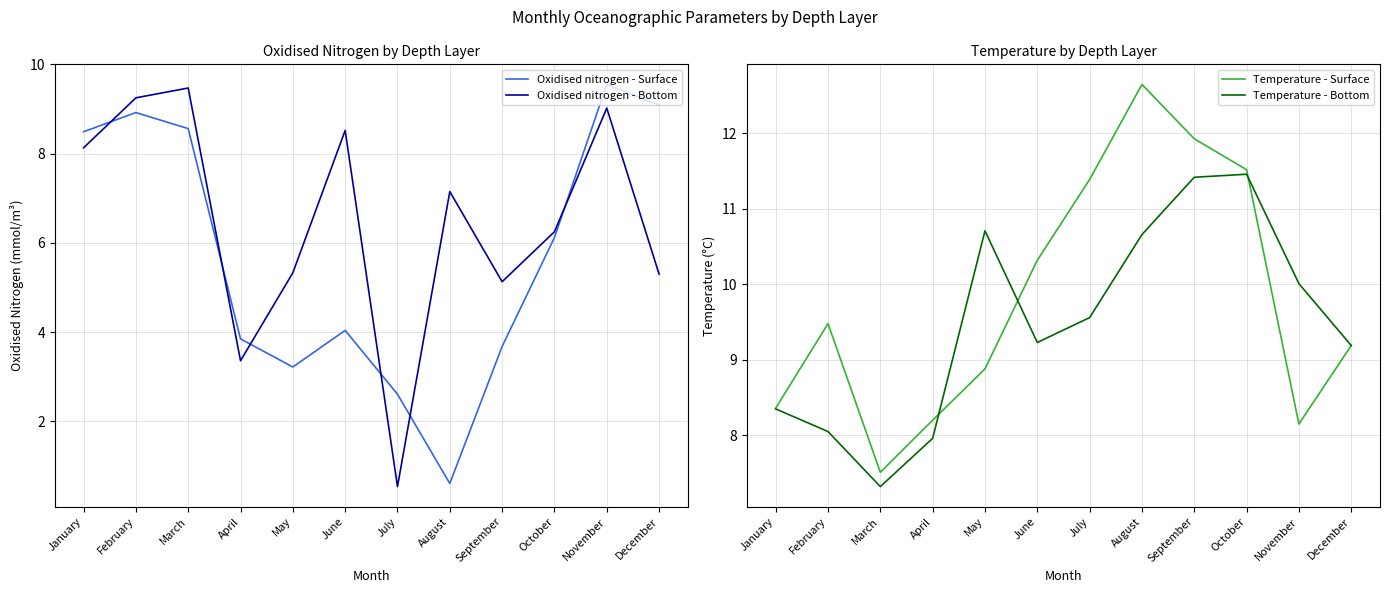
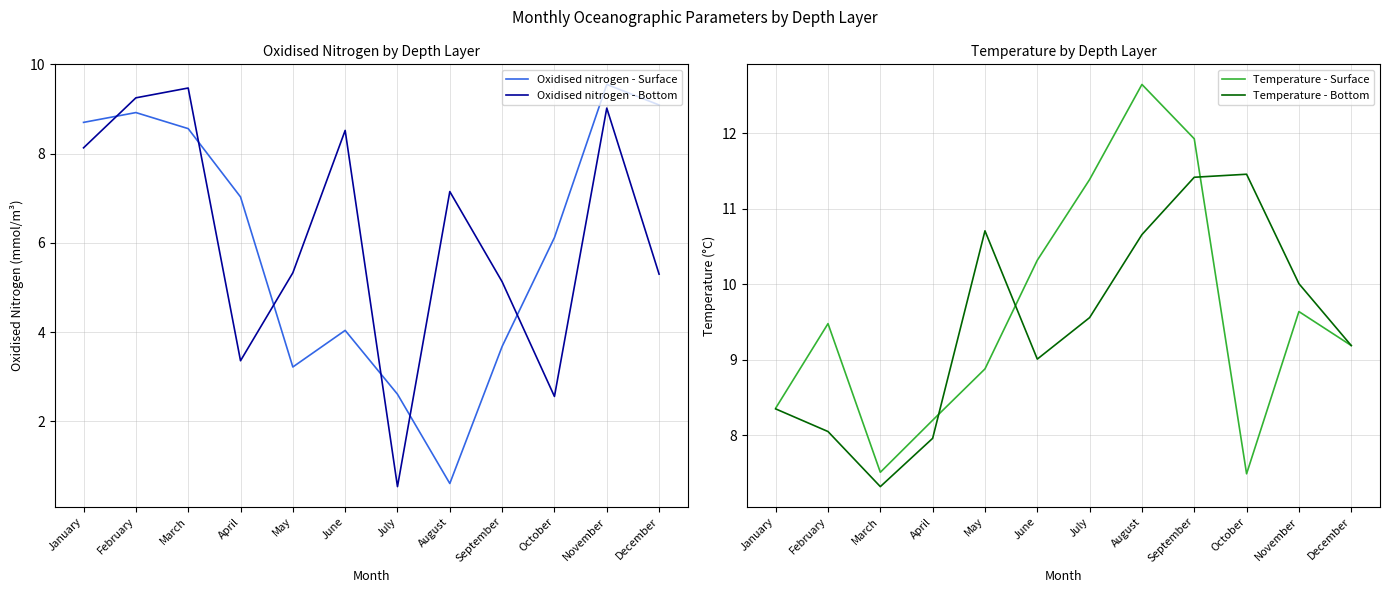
  {
    "Oxidised Nitrogen by Depth Layer": {
      "Oxidised nitrogen - Surface": {
-       "January": 8.5,
+       "January": 8.7,
        "February": 8.9,
        "March": 8.6,
-       "April": 3.9,
+       "April": 7.0,
        "May": 3.2,
        "June": 4.0,
        "July": 2.6,
        "August": 0.6,
        "September": 3.7,
        "October": 6.1
      },
      "Oxidised nitrogen - Bottom": {
        "January": 8.1,
        "February": 9.3,
        "March": 9.5,
        "April": 3.4,
        "May": 5.3,
        "June": 8.5,
        "July": 0.5,
        "August": 7.2,
        "September": 5.1,
-       "October": 6.3,
+       "October": 2.6,
        "November": 9.0,
        "December": 5.3
      }
    },
    "Temperature by Depth Layer": {
      "Temperature - Surface": {
        "February": 9.5,
        "March": 7.5,
        "April": 8.2,
        "May": 8.9,
        "June": 10.3,
        "July": 11.4,
        "August": 12.7,
        "September": 11.9,
-       "October": 11.5,
-       "November": 8.2
+       "October": 7.5,
+       "November": 9.6
      },
      "Temperature - Bottom": {
        "February": 8.1,
        "March": 7.3,
        "April": 8.0,
        "May": 10.7,
-       "June": 9.2,
+       "June": 9.0,
        "July": 9.6,
        "August": 10.7,
        "September": 11.4,
        "October": 11.5,
        "November": 10.0
      }
    }
  }
